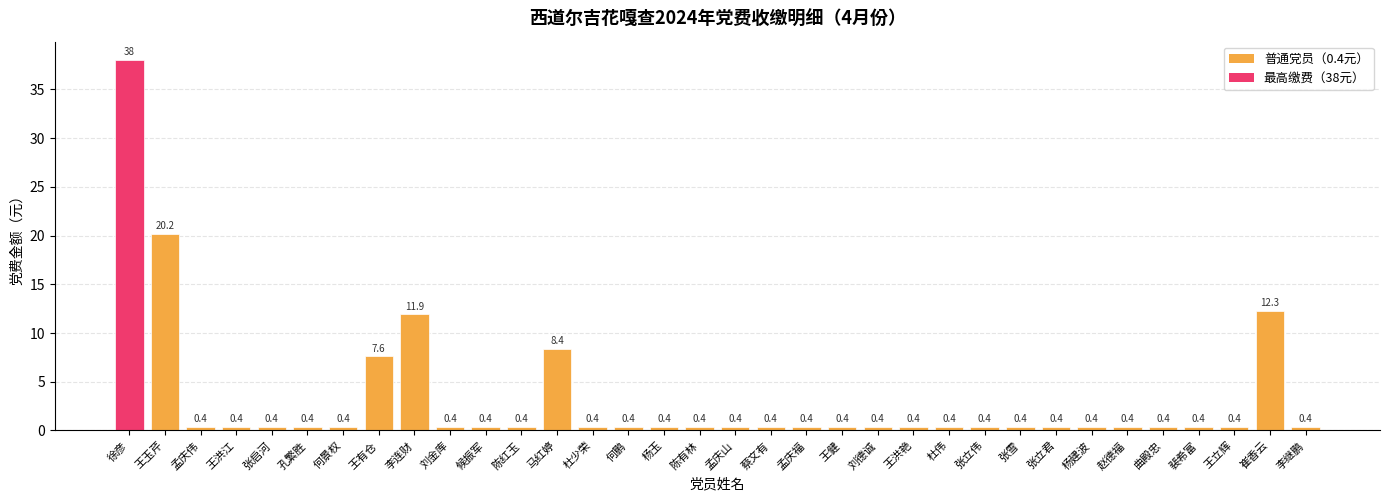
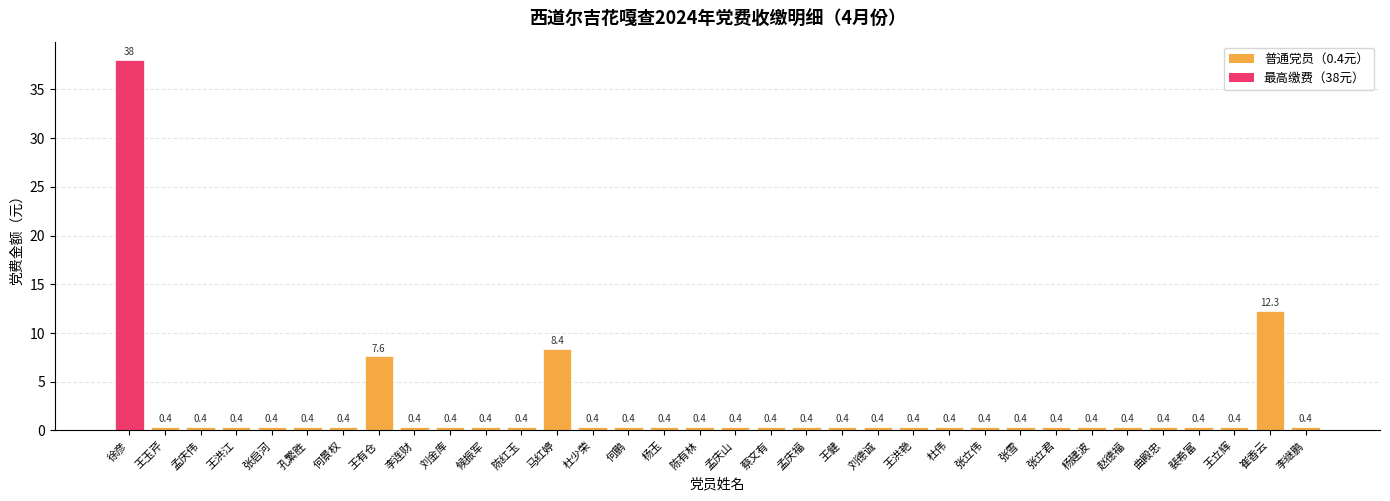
  {
    "徐彦": 38,
-   "王玉芹": 20.2,
+   "王玉芹": 0.4,
    "孟庆伟": 0.4,
    "王洪江": 0.4,
    "张启河": 0.4,
    "孔繁胜": 0.4,
    "何景权": 0.4,
    "王有仓": 7.6,
-   "李连财": 11.9,
+   "李连财": 0.4,
    "刘金库": 0.4,
    "候振军": 0.4,
    "陈红玉": 0.4,
    "马红婷": 8.4,
    "杜少荣": 0.4,
    "何鹏": 0.4,
    "杨玉": 0.4,
    "陈有林": 0.4,
    "孟庆山": 0.4,
    "蔡文有": 0.4,
    "孟庆福": 0.4,
    "王健": 0.4,
    "刘德诚": 0.4,
    "王洪艳": 0.4,
    "杜伟": 0.4,
    "张立伟": 0.4,
    "张雪": 0.4,
    "张立君": 0.4,
    "杨建波": 0.4,
    "赵德福": 0.4,
    "曲殿忠": 0.4,
    "裴希富": 0.4,
    "王立辉": 0.4,
    "崔香云": 12.3,
    "李继鹏": 0.4
  }
